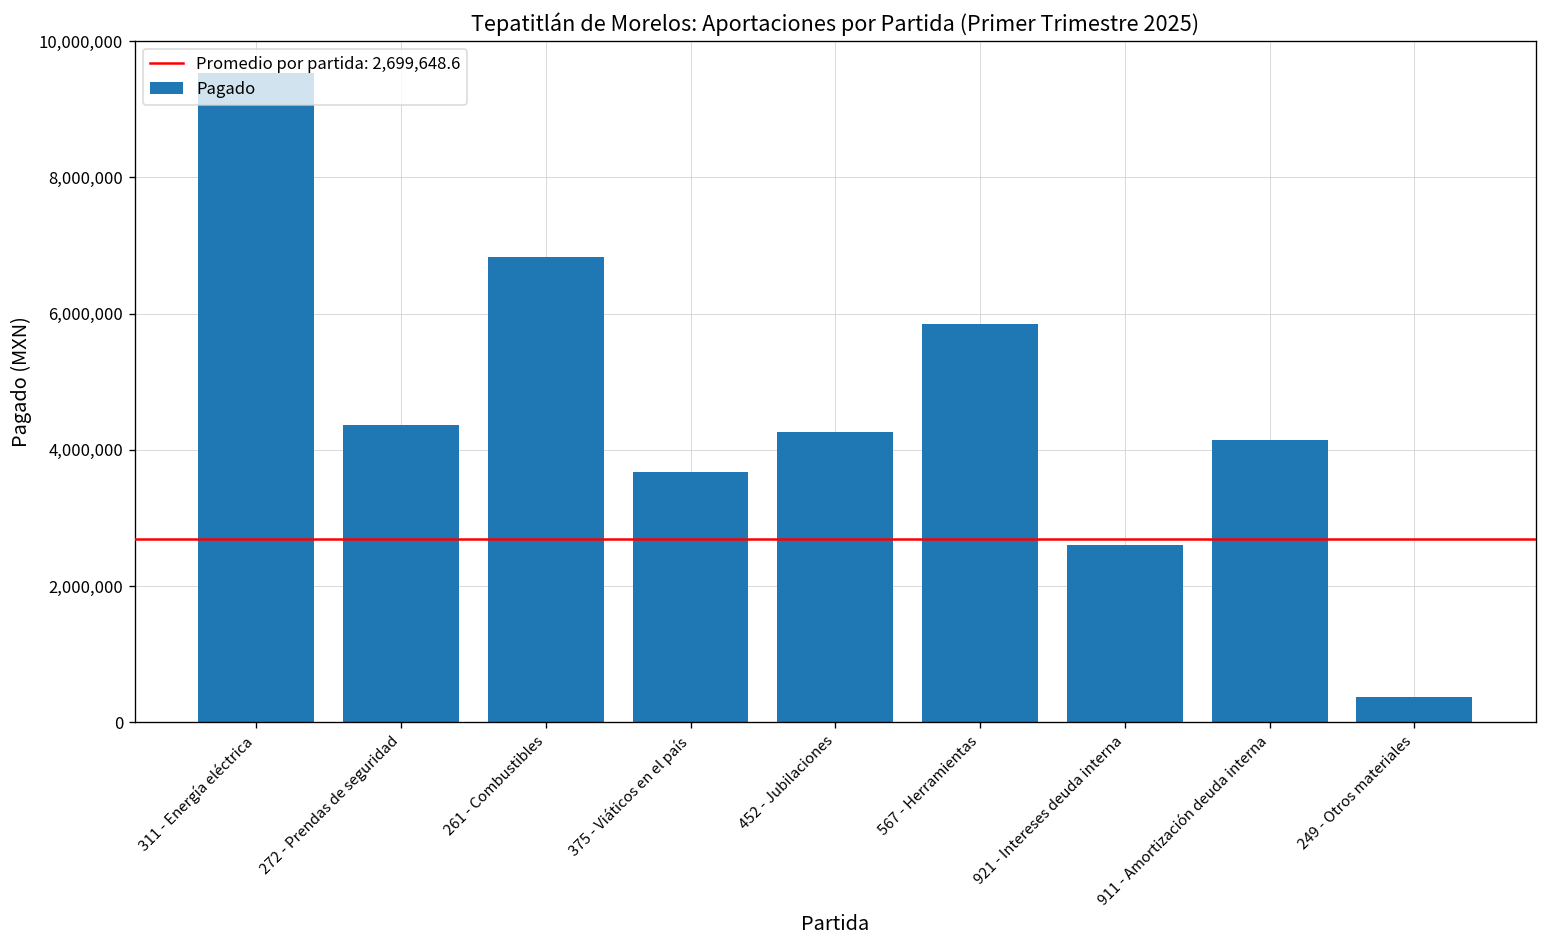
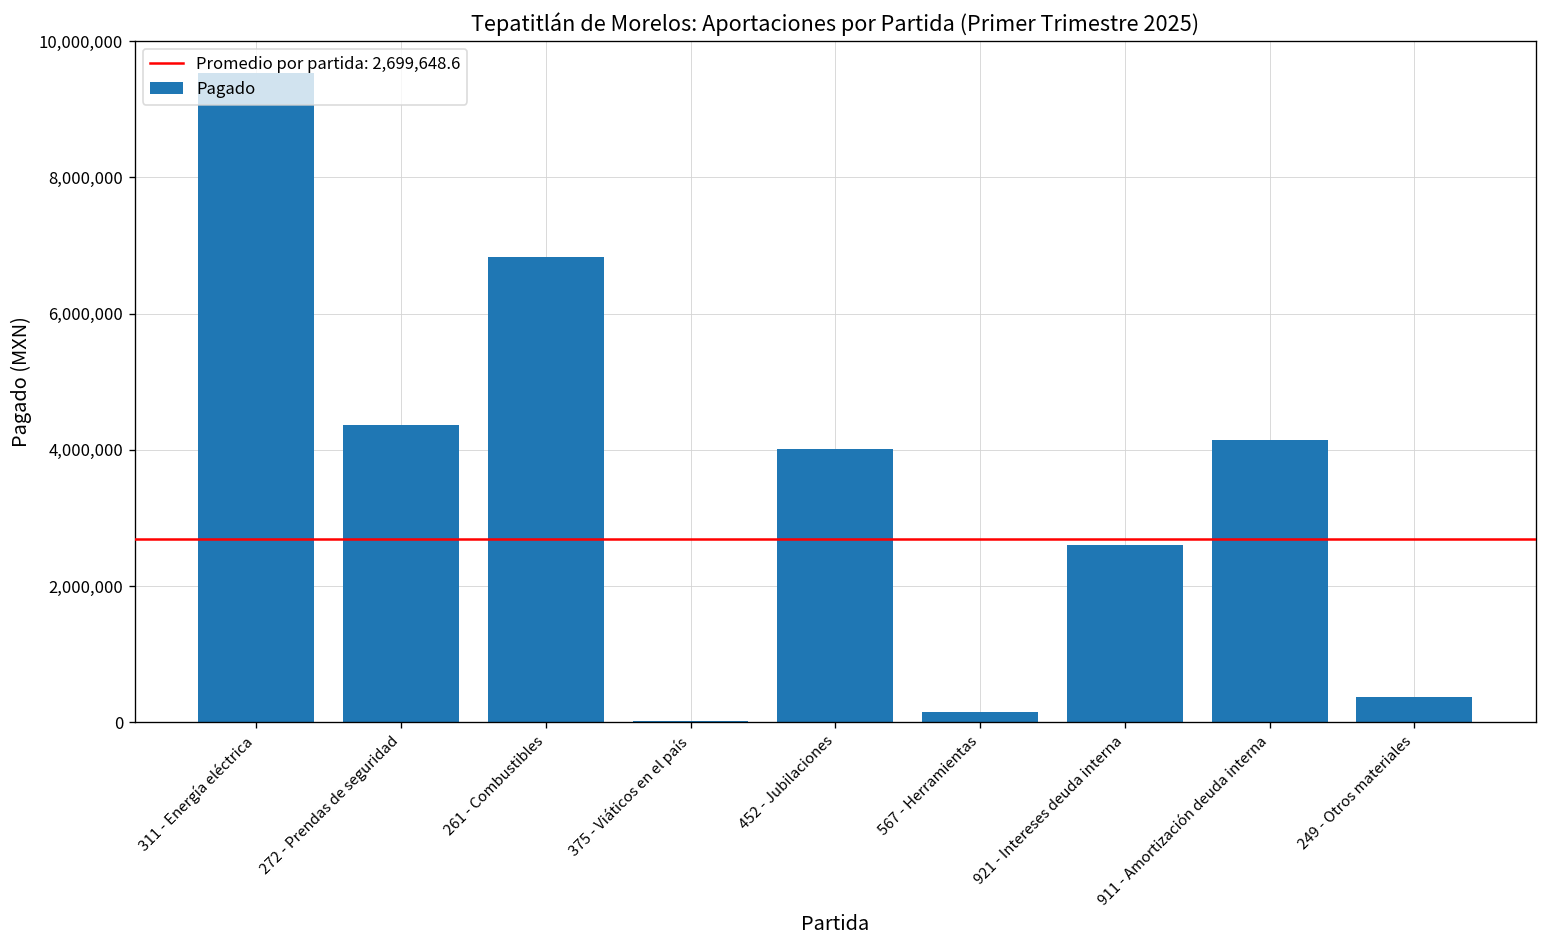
  {
    "272 - Prendas de seguridad": "4,400,000",
    "261 - Combustibles": "6,800,000",
-   "375 - Viáticos en el país": "3,700,000",
-   "452 - Jubilaciones": "4,300,000",
-   "567 - Herramientas": "5,800,000",
+   "375 - Viáticos en el país": "0",
+   "452 - Jubilaciones": "4,000,000",
+   "567 - Herramientas": "200,000",
    "921 - Intereses deuda interna": "2,600,000",
    "911 - Amortización deuda interna": "4,200,000",
    "249 - Otros materiales": "400,000"
  }
